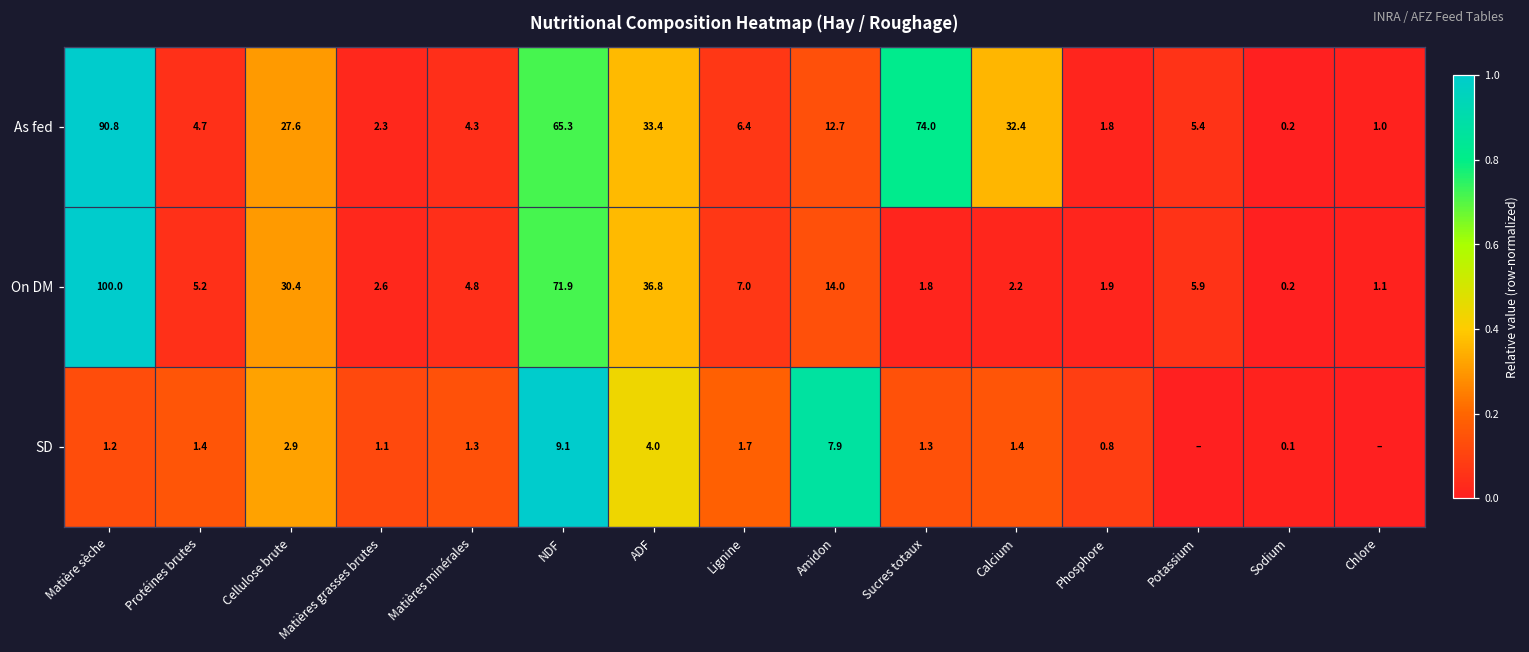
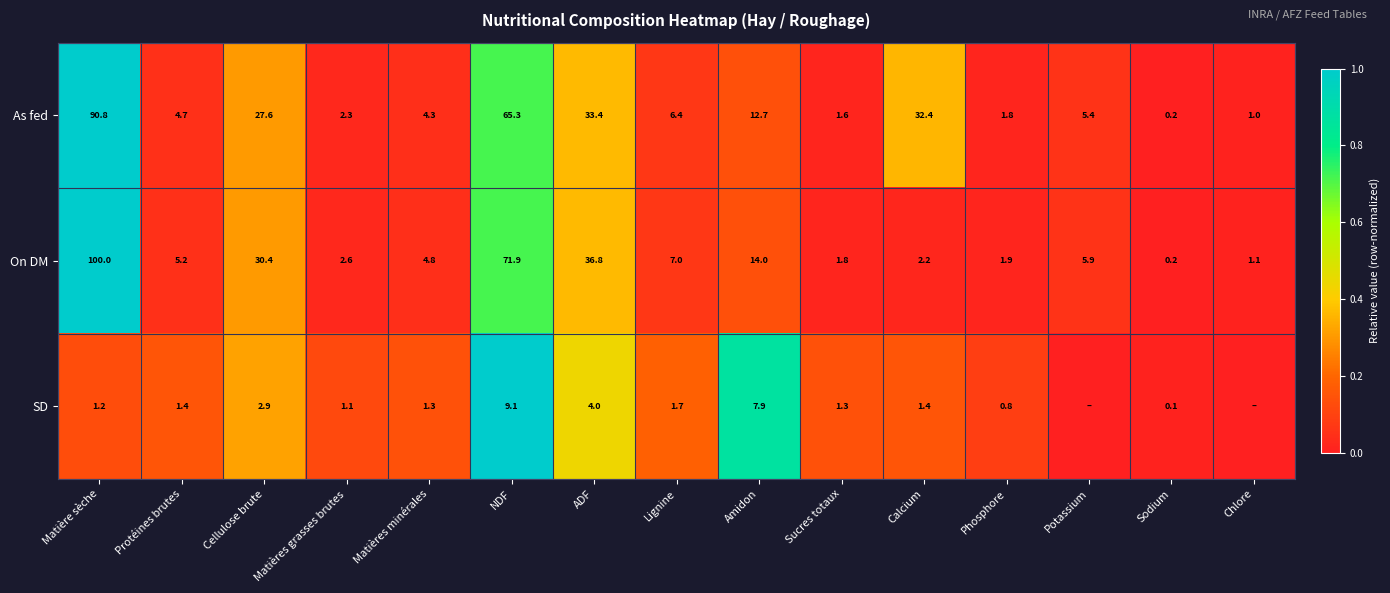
  {
    "As fed": {
      "Matière sèche": 90.8,
      "Protéines brutes": 4.7,
      "Cellulose brute": 27.6,
      "Matières grasses brutes": 2.3,
      "Matières minérales": 4.3,
      "NDF": 65.3,
      "ADF": 33.4,
      "Lignine": 6.4,
      "Amidon": 12.7,
-     "Sucres totaux": 74.0,
+     "Sucres totaux": 1.6,
      "Calcium": 32.4,
      "Phosphore": 1.8,
      "Potassium": 5.4,
      "Sodium": 0.2,
      "Chlore": 1.0
    },
    "On DM": {
      "Matière sèche": 100.0,
      "Protéines brutes": 5.2,
      "Cellulose brute": 30.4,
      "Matières grasses brutes": 2.6,
      "Matières minérales": 4.8,
      "NDF": 71.9,
      "ADF": 36.8,
      "Lignine": 7.0,
      "Amidon": 14.0,
      "Sucres totaux": 1.8,
      "Calcium": 2.2,
      "Phosphore": 1.9,
      "Potassium": 5.9,
      "Sodium": 0.2,
      "Chlore": 1.1
    },
    "SD": {
      "Matière sèche": 1.2,
      "Protéines brutes": 1.4,
      "Cellulose brute": 2.9,
      "Matières grasses brutes": 1.1,
      "Matières minérales": 1.3,
      "NDF": 9.1,
      "ADF": 4.0,
      "Lignine": 1.7,
      "Amidon": 7.9,
      "Sucres totaux": 1.3,
      "Calcium": 1.4,
      "Phosphore": 0.8,
      "Sodium": 0.1
    }
  }
